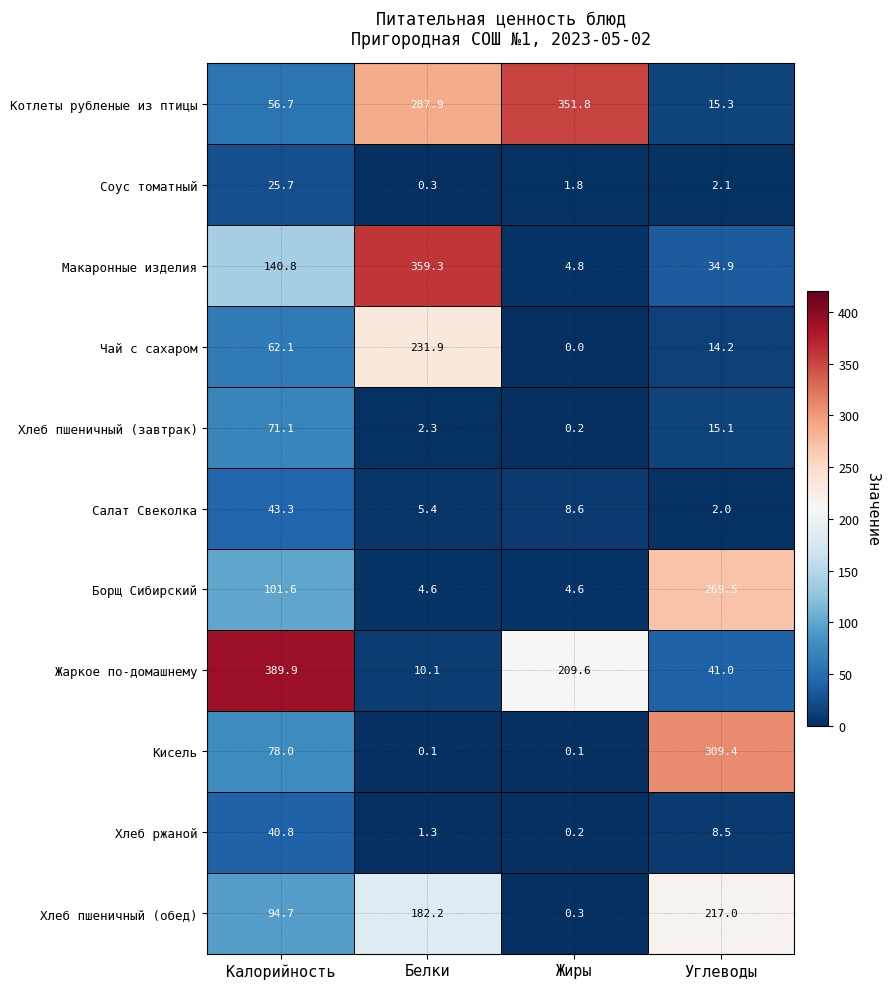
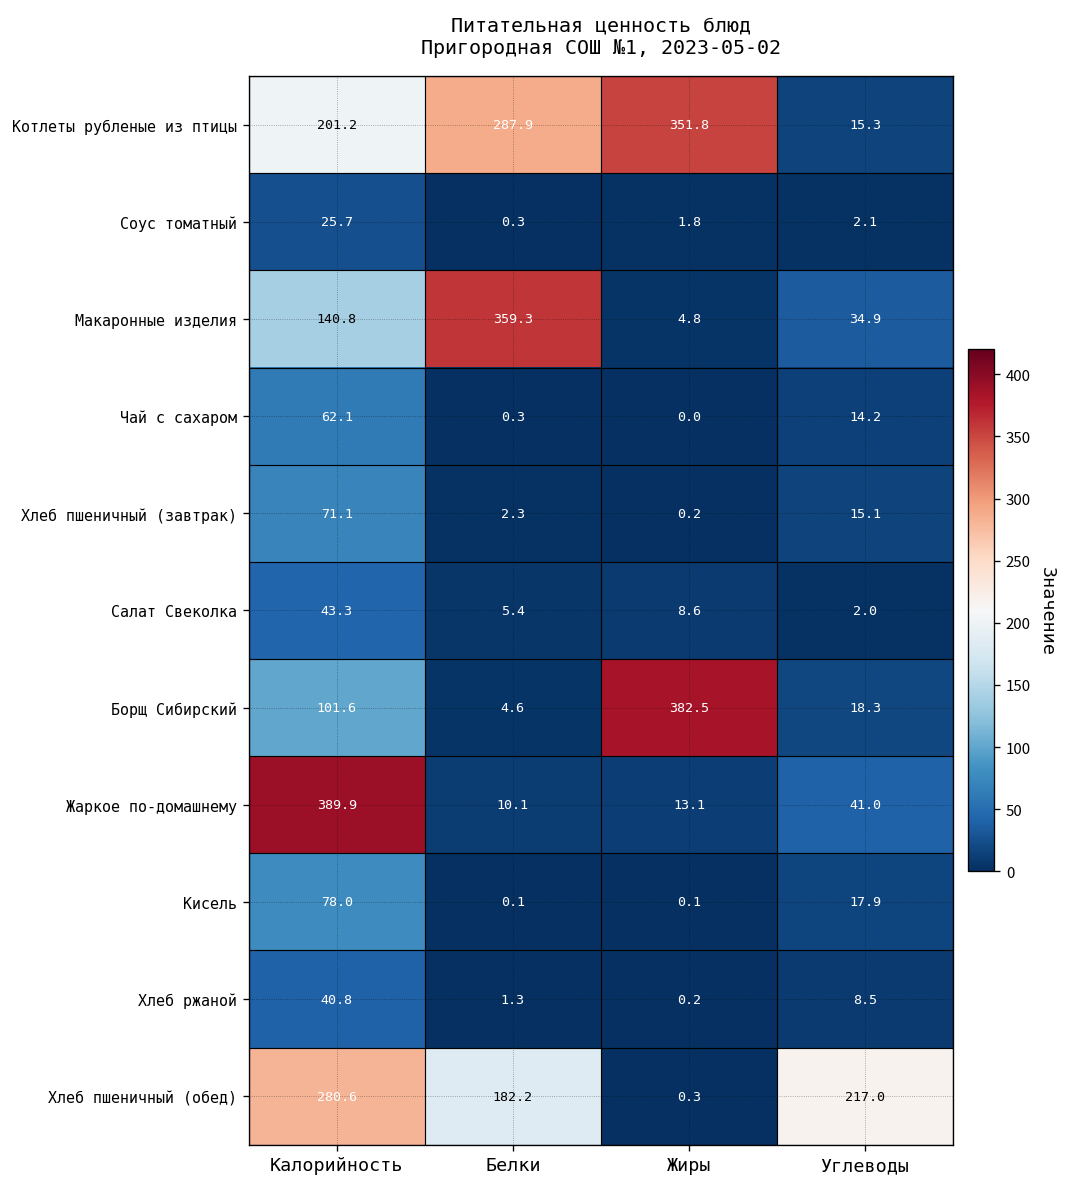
  {
    "Котлеты рубленые из птицы": {
-     "Калорийность": 56.7,
+     "Калорийность": 201.2,
      "Белки": 287.9,
      "Жиры": 351.8,
      "Углеводы": 15.3
    },
    "Соус томатный": {
      "Калорийность": 25.7,
      "Белки": 0.3,
      "Жиры": 1.8,
      "Углеводы": 2.1
    },
    "Макаронные изделия": {
      "Калорийность": 140.8,
      "Белки": 359.3,
      "Жиры": 4.8,
      "Углеводы": 34.9
    },
    "Чай с сахаром": {
      "Калорийность": 62.1,
-     "Белки": 231.9,
+     "Белки": 0.3,
      "Жиры": 0.0,
      "Углеводы": 14.2
    },
    "Хлеб пшеничный (завтрак)": {
      "Калорийность": 71.1,
      "Белки": 2.3,
      "Жиры": 0.2,
      "Углеводы": 15.1
    },
    "Салат Свеколка": {
      "Калорийность": 43.3,
      "Белки": 5.4,
      "Жиры": 8.6,
      "Углеводы": 2.0
    },
    "Борщ Сибирский": {
      "Калорийность": 101.6,
      "Белки": 4.6,
-     "Жиры": 4.6,
-     "Углеводы": 269.5
+     "Жиры": 382.5,
+     "Углеводы": 18.3
    },
    "Жаркое по-домашнему": {
      "Калорийность": 389.9,
      "Белки": 10.1,
-     "Жиры": 209.6,
+     "Жиры": 13.1,
      "Углеводы": 41.0
    },
    "Кисель": {
      "Калорийность": 78.0,
      "Белки": 0.1,
      "Жиры": 0.1,
-     "Углеводы": 309.4
+     "Углеводы": 17.9
    },
    "Хлеб ржаной": {
      "Калорийность": 40.8,
      "Белки": 1.3,
      "Жиры": 0.2,
      "Углеводы": 8.5
    },
    "Хлеб пшеничный (обед)": {
-     "Калорийность": 94.7,
+     "Калорийность": 280.6,
      "Белки": 182.2,
      "Жиры": 0.3,
      "Углеводы": 217.0
    }
  }
